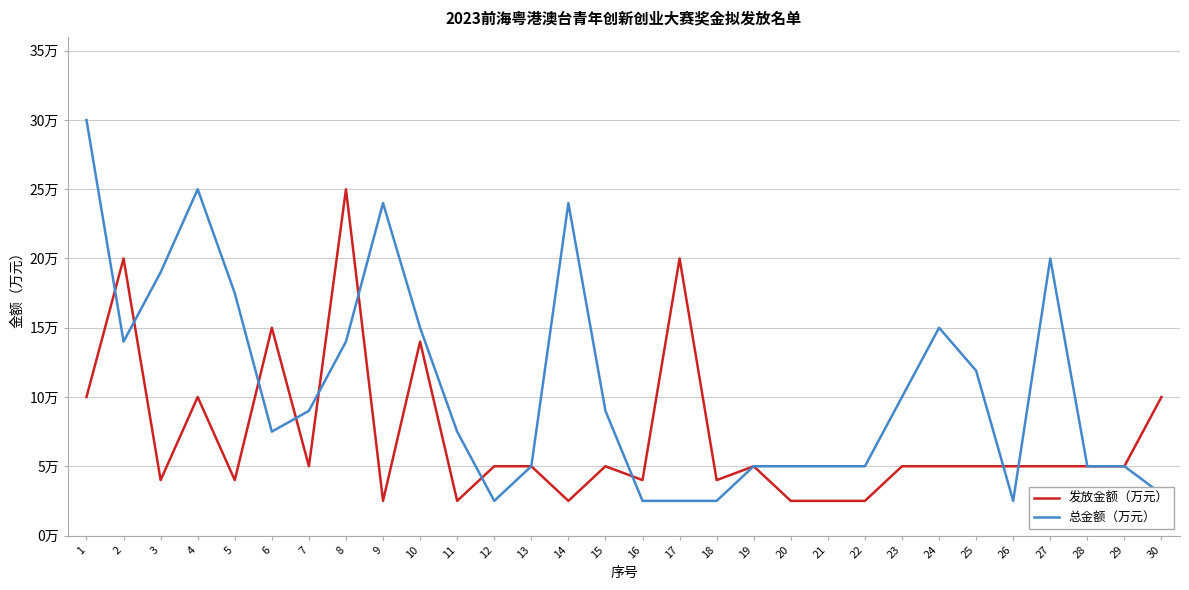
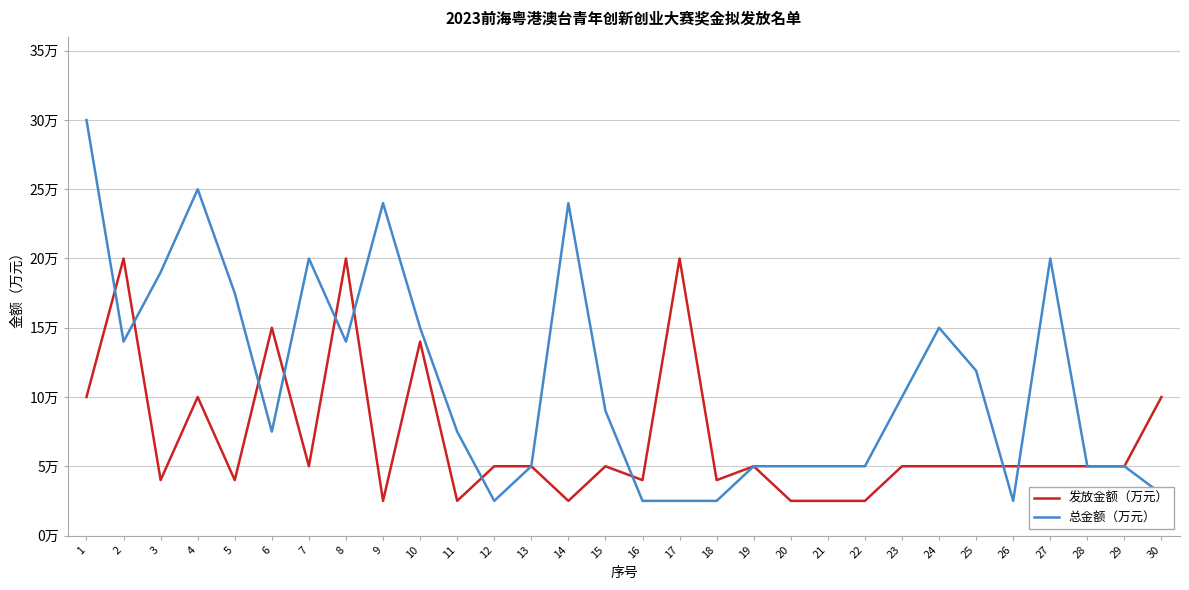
  {
    "发放金额（万元）": {
      "1": "10万",
      "2": "20万",
      "3": "4万",
      "4": "10万",
      "5": "4万",
      "6": "15万",
      "7": "5万",
-     "8": "25万",
+     "8": "20万",
      "9": "2.5万",
      "10": "14万",
      "11": "2.5万",
      "12": "5万",
      "14": "2.5万",
      "15": "5万",
      "16": "4万",
      "17": "20万",
      "18": "4万",
      "20": "2.5万",
      "21": "2.5万",
      "22": "2.5万",
      "23": "5万",
      "24": "5万",
      "25": "5万",
      "26": "5万",
      "27": "5万",
      "30": "10万"
    },
    "总金额（万元）": {
      "1": "30万",
      "2": "14万",
      "3": "19万",
      "4": "25万",
      "5": "17.5万",
      "6": "7.5万",
-     "7": "9万",
+     "7": "20万",
      "8": "14万",
      "9": "24万",
      "10": "15万",
      "11": "7.5万",
      "12": "2.5万",
      "14": "24万",
      "15": "9万",
      "16": "2.5万",
      "17": "2.5万",
      "18": "2.5万",
      "20": "5万",
      "21": "5万",
      "22": "5万",
      "23": "10万",
      "24": "15万",
      "25": "12万",
      "26": "2.5万",
      "27": "20万"
    }
  }
